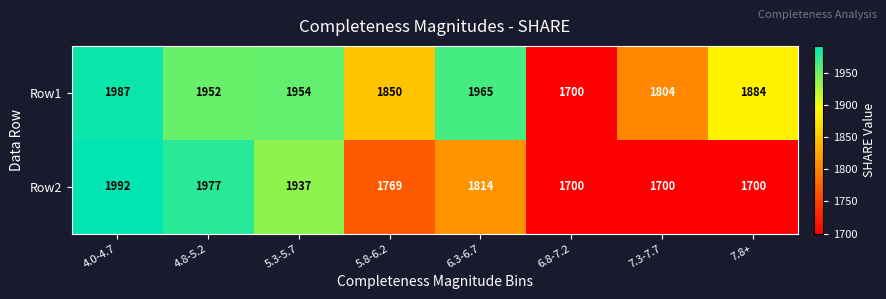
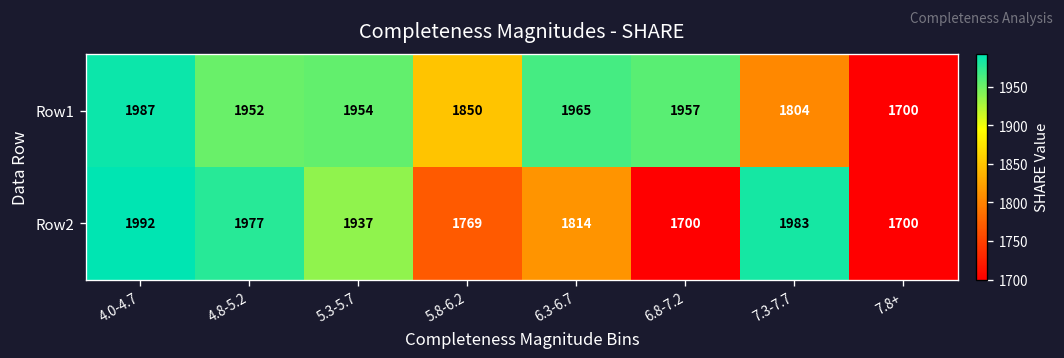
  {
    "Row1": {
      "4.0-4.7": 1987,
      "4.8-5.2": 1952,
      "5.3-5.7": 1954,
      "5.8-6.2": 1850,
      "6.3-6.7": 1965,
-     "6.8-7.2": 1700,
+     "6.8-7.2": 1957,
      "7.3-7.7": 1804,
-     "7.8+": 1884
+     "7.8+": 1700
    },
    "Row2": {
      "4.0-4.7": 1992,
      "4.8-5.2": 1977,
      "5.3-5.7": 1937,
      "5.8-6.2": 1769,
      "6.3-6.7": 1814,
      "6.8-7.2": 1700,
-     "7.3-7.7": 1700,
+     "7.3-7.7": 1983,
      "7.8+": 1700
    }
  }
